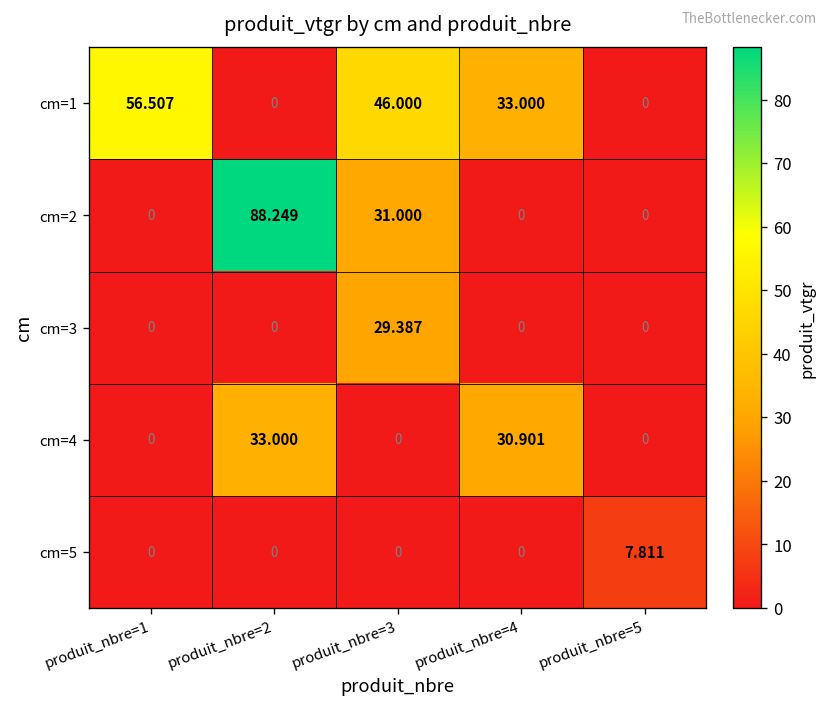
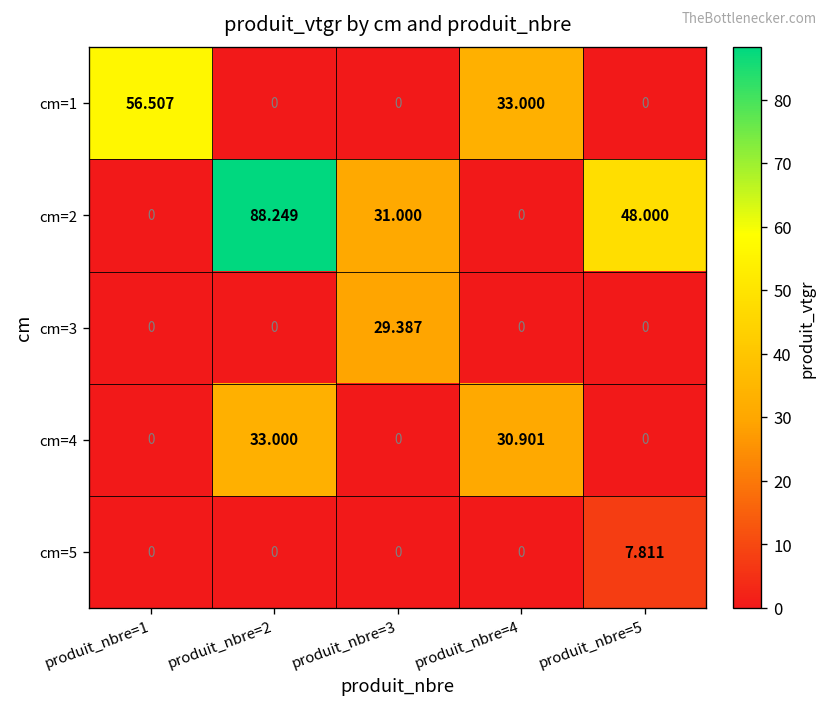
  {
    "cm=1": {
      "produit_nbre=1": 56.507,
      "produit_nbre=2": 0,
-     "produit_nbre=3": 46.000,
+     "produit_nbre=3": 0,
      "produit_nbre=4": 33.000,
      "produit_nbre=5": 0
    },
    "cm=2": {
      "produit_nbre=1": 0,
      "produit_nbre=2": 88.249,
      "produit_nbre=3": 31.000,
      "produit_nbre=4": 0,
-     "produit_nbre=5": 0
+     "produit_nbre=5": 48.000
    },
    "cm=3": {
      "produit_nbre=1": 0,
      "produit_nbre=2": 0,
      "produit_nbre=3": 29.387,
      "produit_nbre=4": 0,
      "produit_nbre=5": 0
    },
    "cm=4": {
      "produit_nbre=1": 0,
      "produit_nbre=2": 33.000,
      "produit_nbre=3": 0,
      "produit_nbre=4": 30.901,
      "produit_nbre=5": 0
    },
    "cm=5": {
      "produit_nbre=1": 0,
      "produit_nbre=2": 0,
      "produit_nbre=3": 0,
      "produit_nbre=4": 0,
      "produit_nbre=5": 7.811
    }
  }
